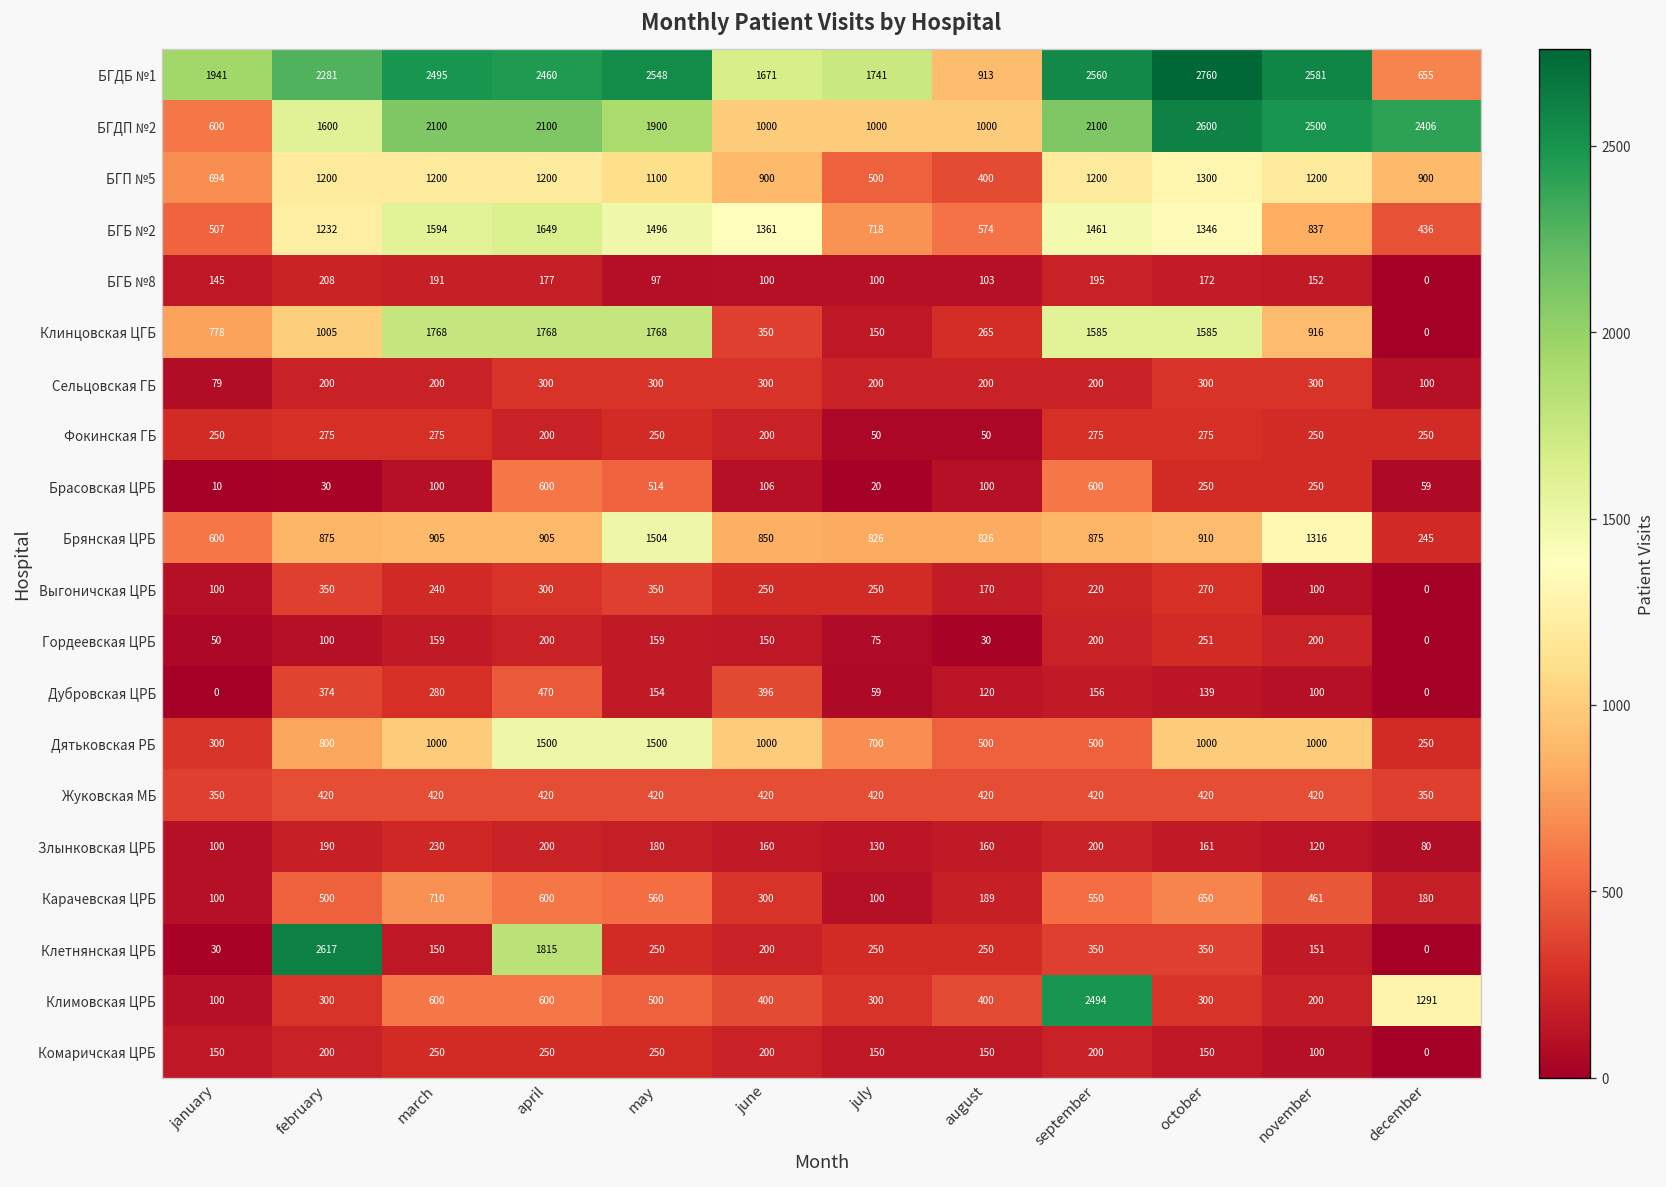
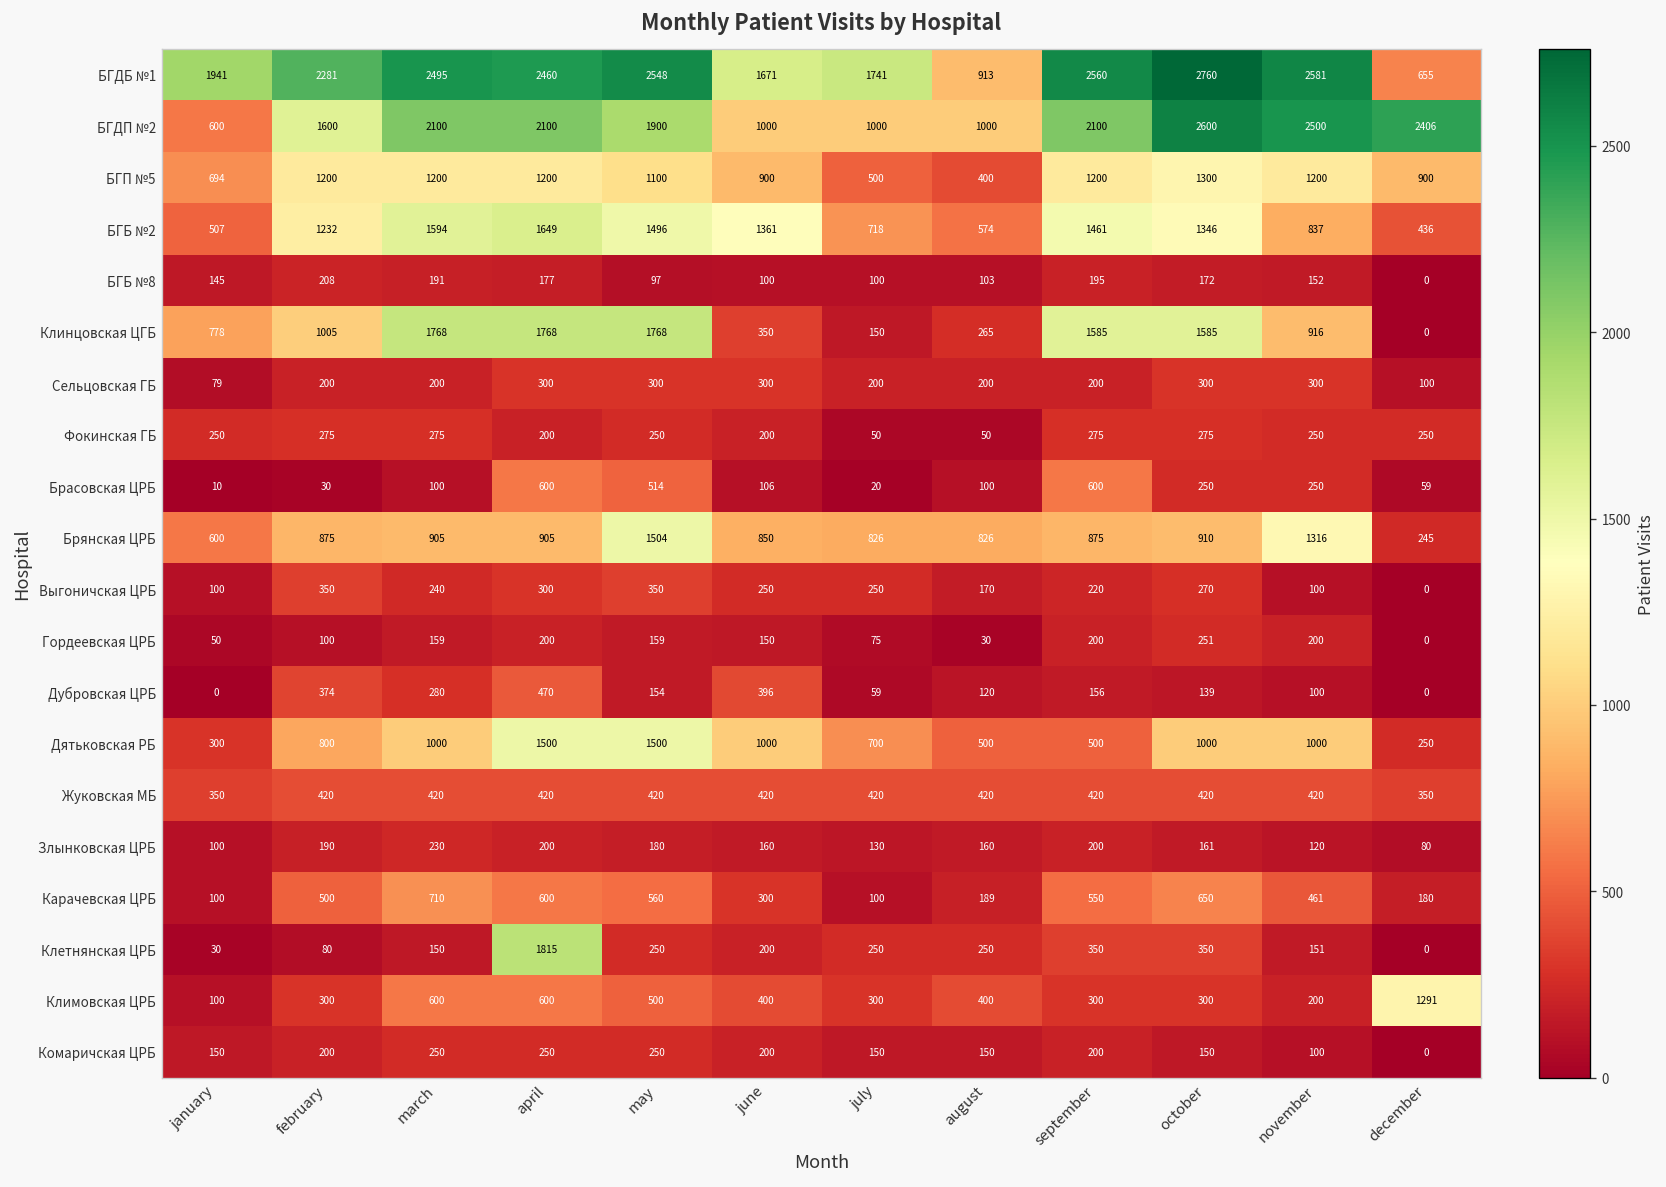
  {
    "Клетнянская ЦРБ": {
      "january": 30,
-     "february": 2617,
+     "february": 80,
      "march": 150,
      "april": 1815,
      "may": 250,
      "june": 200,
      "july": 250,
      "august": 250,
      "september": 350,
      "october": 350,
      "november": 151,
      "december": 0
    },
    "Климовская ЦРБ": {
      "january": 100,
      "february": 300,
      "march": 600,
      "april": 600,
      "may": 500,
      "june": 400,
      "july": 300,
      "august": 400,
-     "september": 2494,
+     "september": 300,
      "october": 300,
      "november": 200,
      "december": 1291
    }
  }
